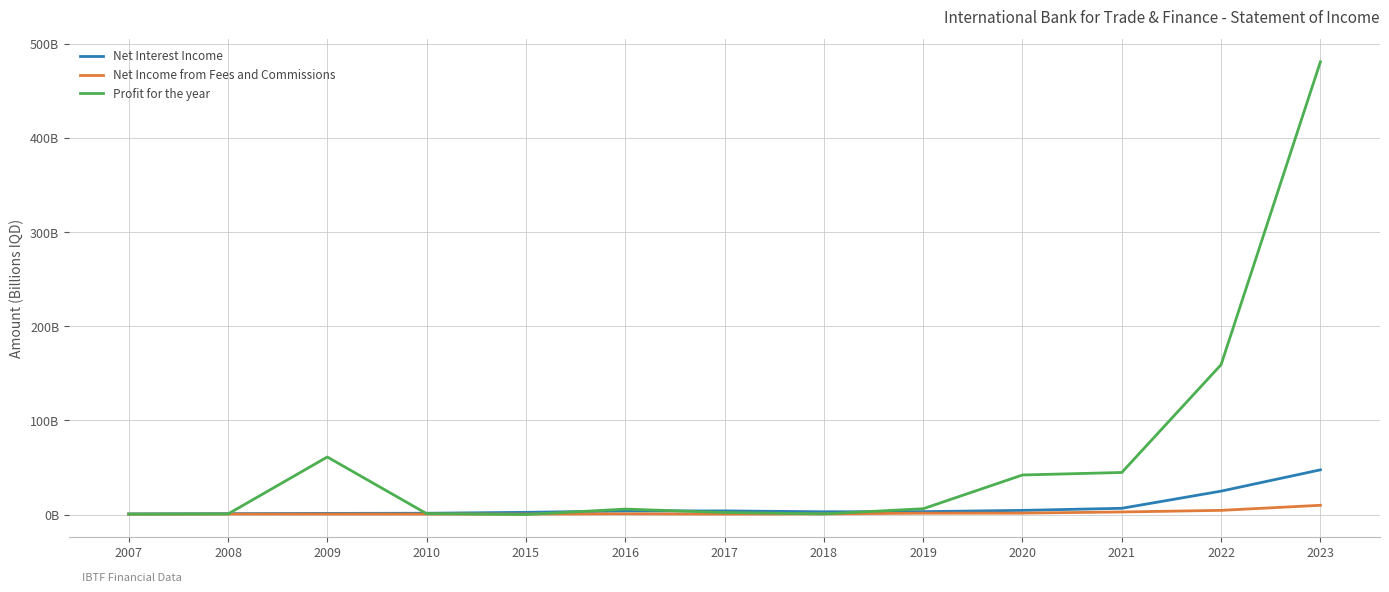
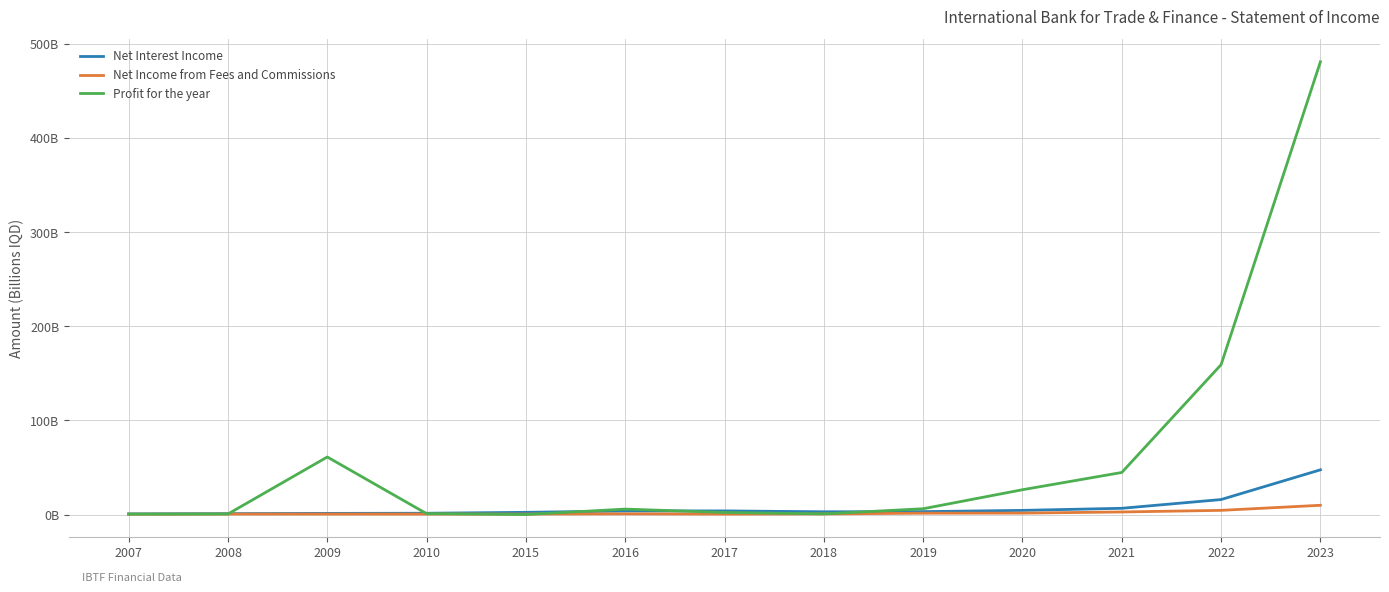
  {
    "Net Interest Income": {
      "2020": 0,
      "2021": 10000000000,
-     "2022": 25000000000,
+     "2022": 16000000000,
      "2023": 50000000000
    },
    "Net Income from Fees and Commissions": {
      "2016": 0,
      "2020": 0,
      "2021": 0,
      "2022": 0,
      "2023": 10000000000
    },
    "Profit for the year": {
      "2009": 60000000000,
      "2019": 10000000000,
-     "2020": 40000000000,
+     "2020": 30000000000,
      "2021": 40000000000,
      "2022": 160000000000,
      "2023": 480000000000
    }
  }
